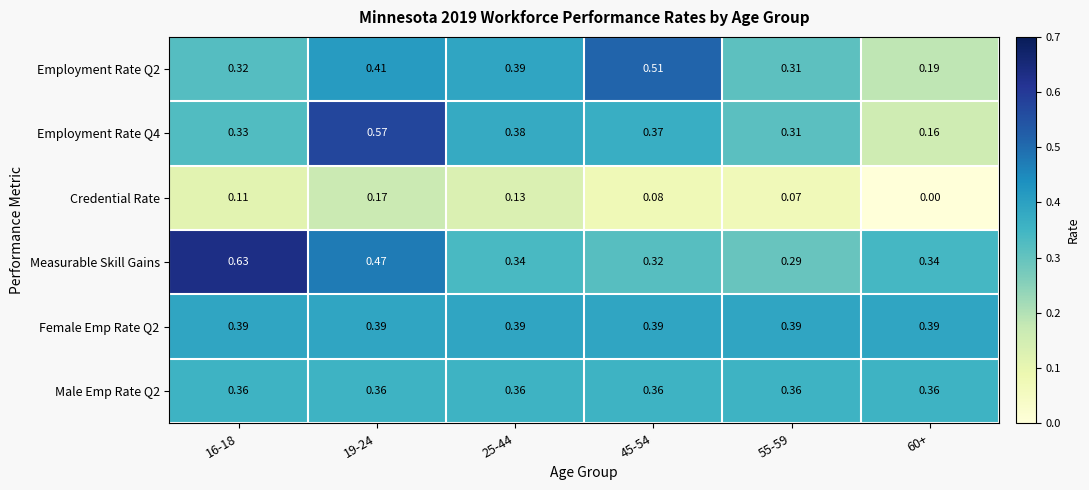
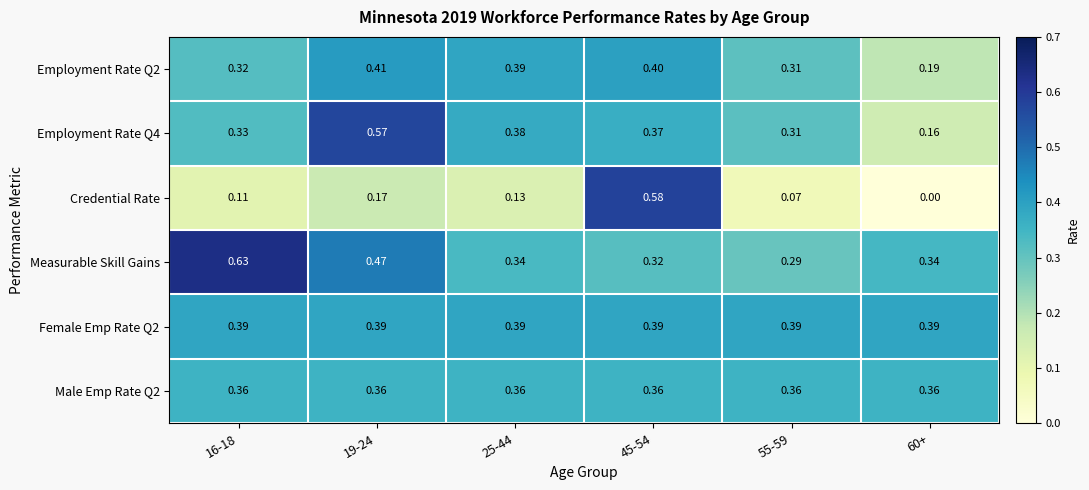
  {
    "Employment Rate Q2": {
      "16-18": 0.32,
      "19-24": 0.41,
      "25-44": 0.39,
-     "45-54": 0.51,
+     "45-54": 0.40,
      "55-59": 0.31,
      "60+": 0.19
    },
    "Employment Rate Q4": {
      "16-18": 0.33,
      "19-24": 0.57,
      "25-44": 0.38,
      "45-54": 0.37,
      "55-59": 0.31,
      "60+": 0.16
    },
    "Credential Rate": {
      "16-18": 0.11,
      "19-24": 0.17,
      "25-44": 0.13,
-     "45-54": 0.08,
+     "45-54": 0.58,
      "55-59": 0.07,
      "60+": 0.00
    },
    "Measurable Skill Gains": {
      "16-18": 0.63,
      "19-24": 0.47,
      "25-44": 0.34,
      "45-54": 0.32,
      "55-59": 0.29,
      "60+": 0.34
    },
    "Female Emp Rate Q2": {
      "16-18": 0.39,
      "19-24": 0.39,
      "25-44": 0.39,
      "45-54": 0.39,
      "55-59": 0.39,
      "60+": 0.39
    },
    "Male Emp Rate Q2": {
      "16-18": 0.36,
      "19-24": 0.36,
      "25-44": 0.36,
      "45-54": 0.36,
      "55-59": 0.36,
      "60+": 0.36
    }
  }
